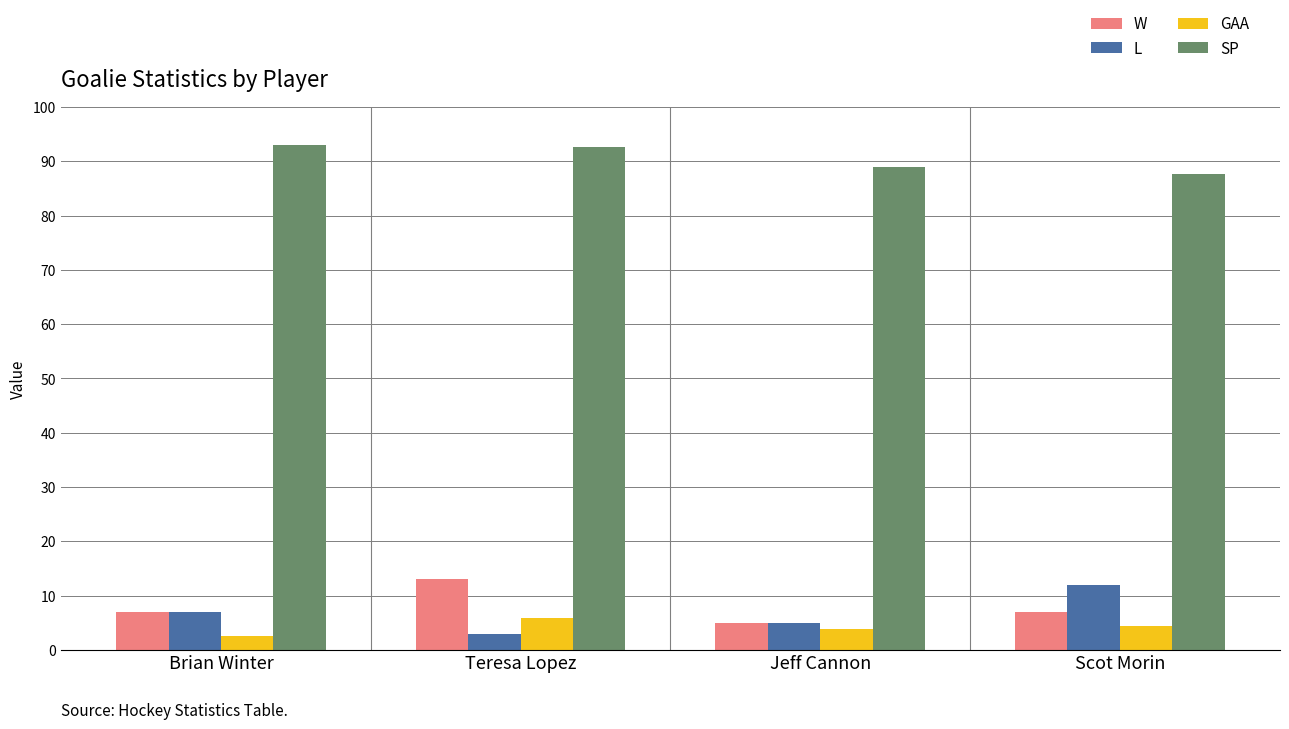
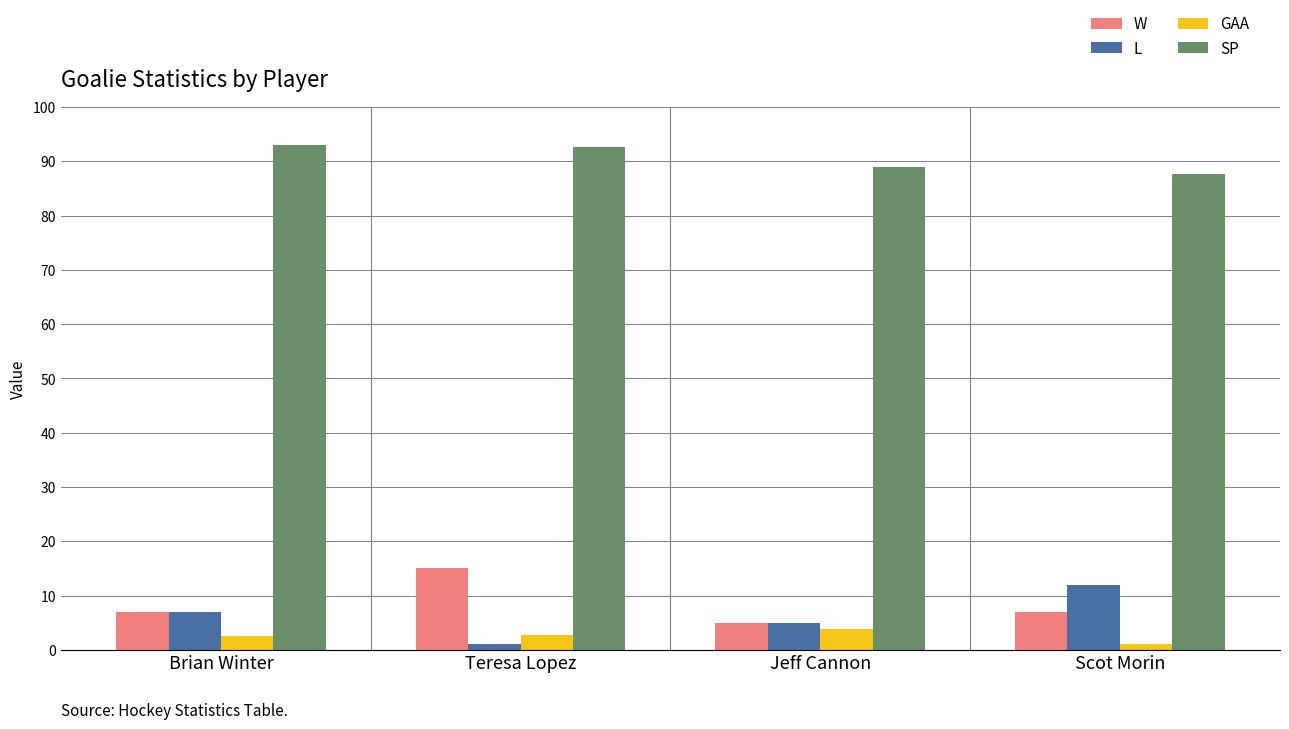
  {
    "W": {
      "Brian Winter": 7,
-     "Teresa Lopez": 13,
+     "Teresa Lopez": 15,
      "Jeff Cannon": 5,
      "Scot Morin": 7
    },
    "L": {
      "Brian Winter": 7,
-     "Teresa Lopez": 3,
+     "Teresa Lopez": 1,
      "Jeff Cannon": 5,
      "Scot Morin": 12
    },
    "GAA": {
      "Brian Winter": 3,
-     "Teresa Lopez": 6,
+     "Teresa Lopez": 3,
      "Jeff Cannon": 4,
-     "Scot Morin": 4
+     "Scot Morin": 1
    },
    "SP": {
      "Brian Winter": 93,
      "Teresa Lopez": 93,
      "Jeff Cannon": 89,
      "Scot Morin": 88
    }
  }
